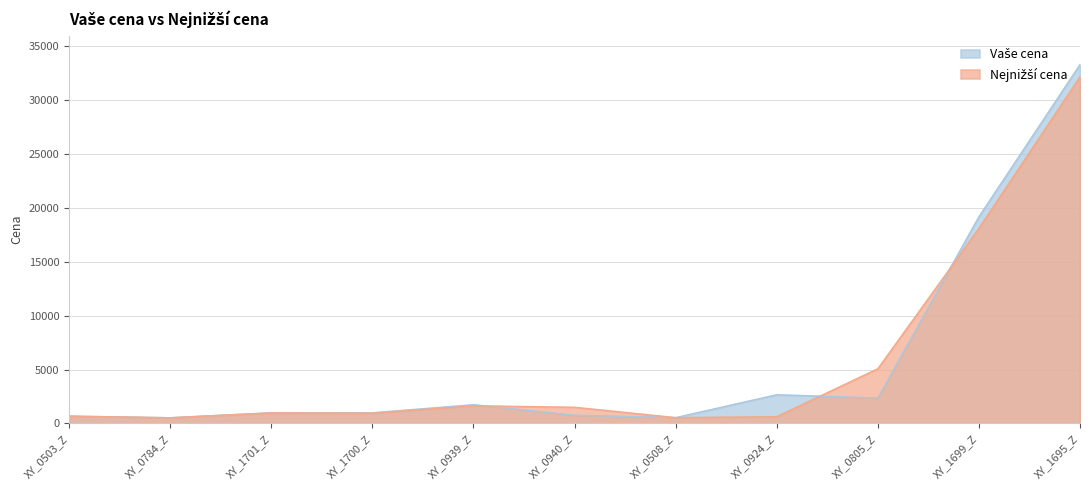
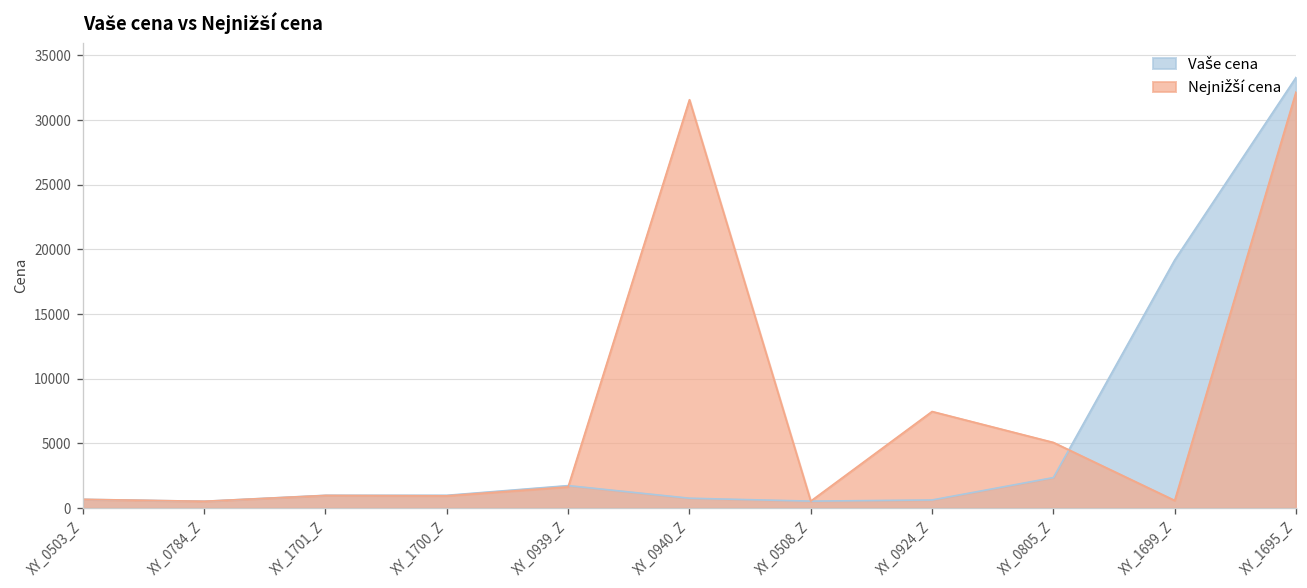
  {
    "Vaše cena": {
      "XY_0940_Z": 800,
-     "XY_0924_Z": 2700,
+     "XY_0924_Z": 600,
      "XY_0805_Z": 2400,
      "XY_1699_Z": 19200,
      "XY_1695_Z": 33300
    },
    "Nejnižší cena": {
-     "XY_0940_Z": 1500,
-     "XY_0924_Z": 600,
+     "XY_0940_Z": 31600,
+     "XY_0924_Z": 7500,
      "XY_0805_Z": 5100,
-     "XY_1699_Z": 18100,
+     "XY_1699_Z": 600,
      "XY_1695_Z": 32200
    }
  }
